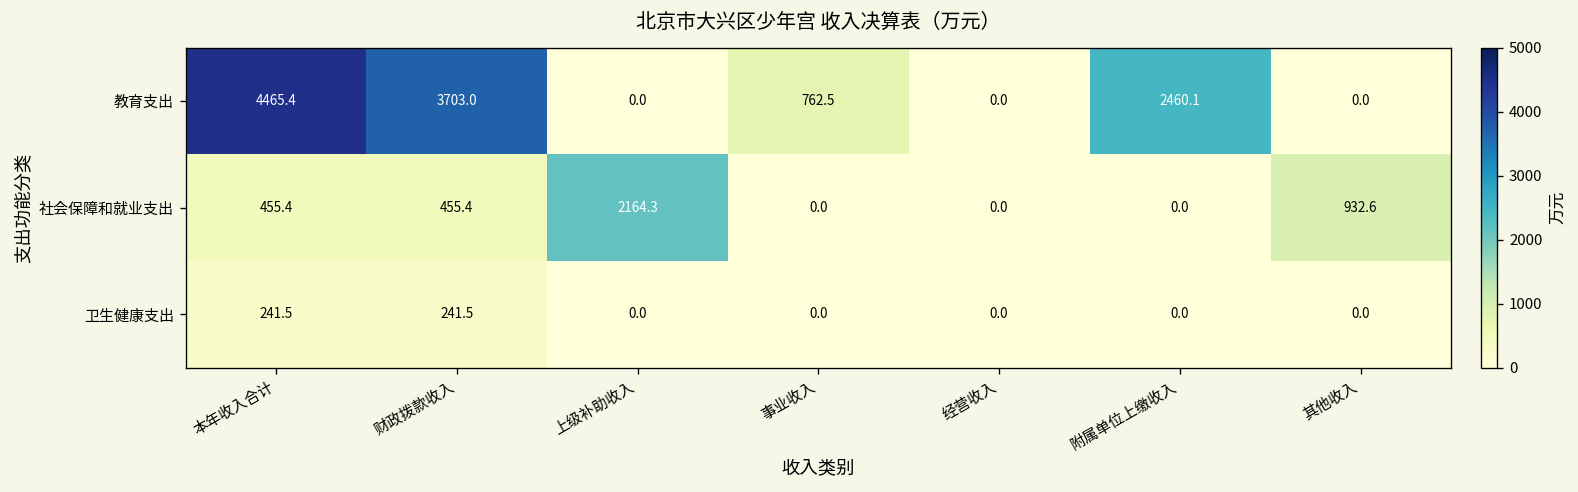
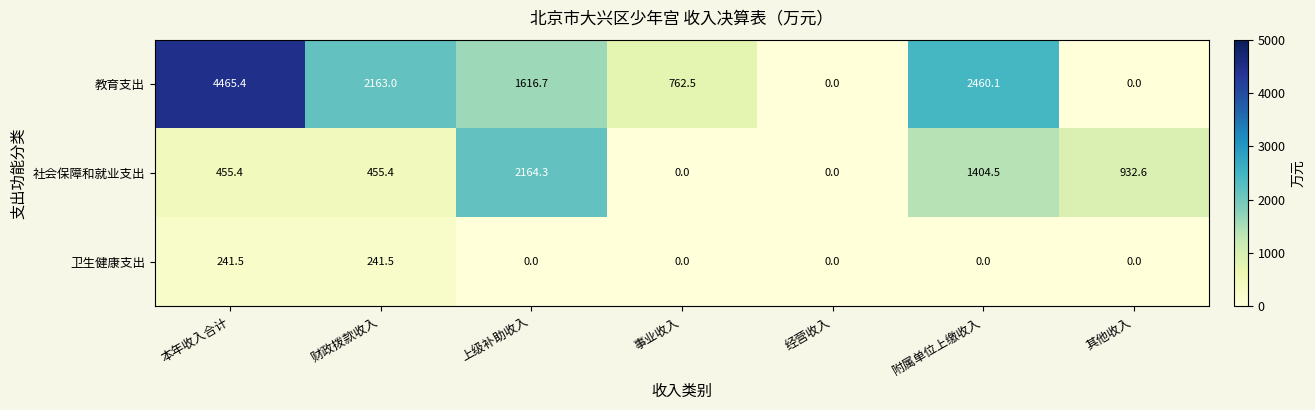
  {
    "教育支出": {
      "本年收入合计": 4465.4,
-     "财政拨款收入": 3703.0,
-     "上级补助收入": 0.0,
+     "财政拨款收入": 2163.0,
+     "上级补助收入": 1616.7,
      "事业收入": 762.5,
      "经营收入": 0.0,
      "附属单位上缴收入": 2460.1,
      "其他收入": 0.0
    },
    "社会保障和就业支出": {
      "本年收入合计": 455.4,
      "财政拨款收入": 455.4,
      "上级补助收入": 2164.3,
      "事业收入": 0.0,
      "经营收入": 0.0,
-     "附属单位上缴收入": 0.0,
+     "附属单位上缴收入": 1404.5,
      "其他收入": 932.6
    },
    "卫生健康支出": {
      "本年收入合计": 241.5,
      "财政拨款收入": 241.5,
      "上级补助收入": 0.0,
      "事业收入": 0.0,
      "经营收入": 0.0,
      "附属单位上缴收入": 0.0,
      "其他收入": 0.0
    }
  }
